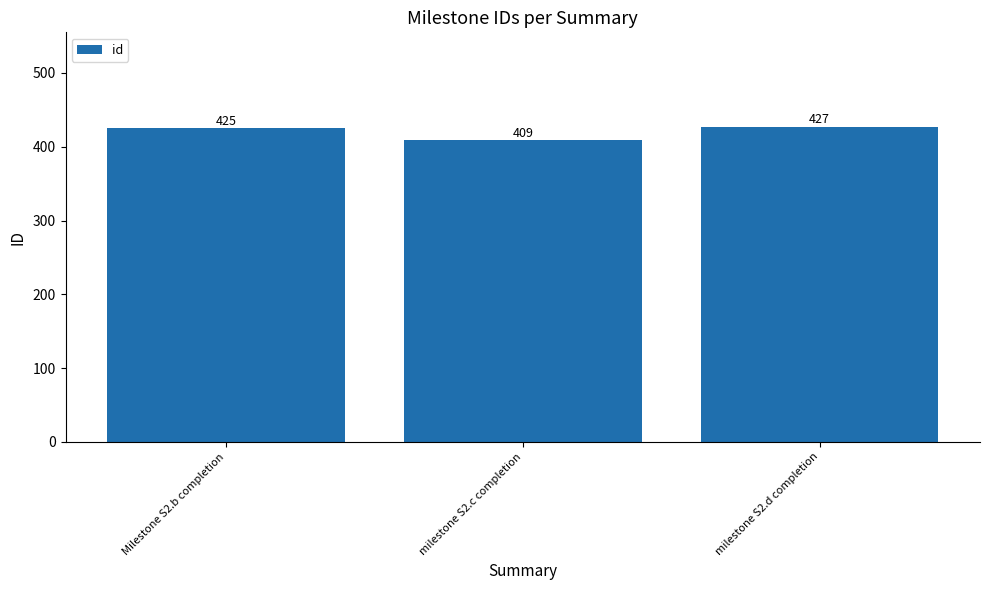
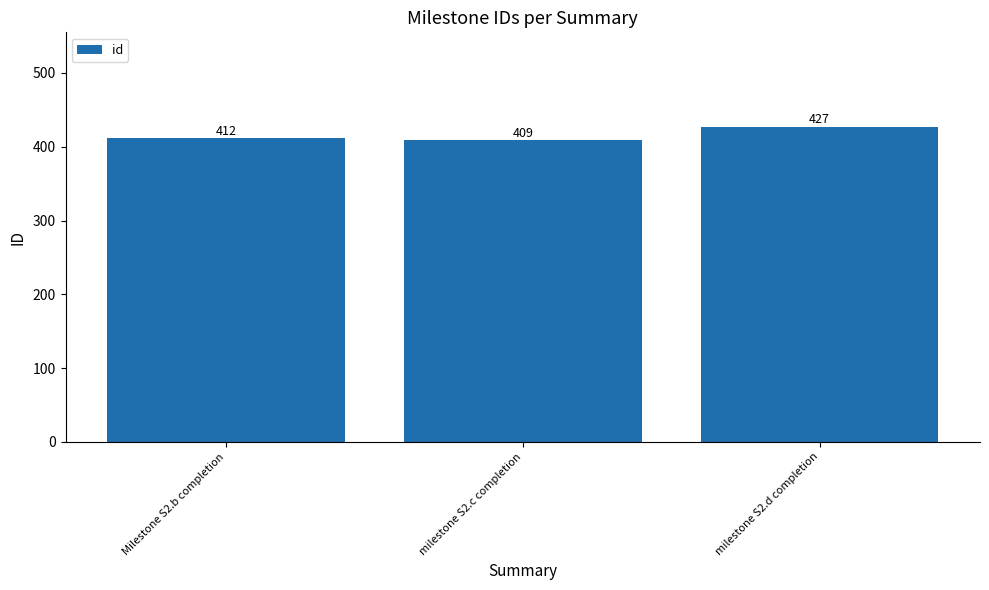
  {
-   "Milestone S2.b completion": 425,
+   "Milestone S2.b completion": 412,
    "milestone S2.c completion": 409,
    "milestone S2.d completion": 427
  }
